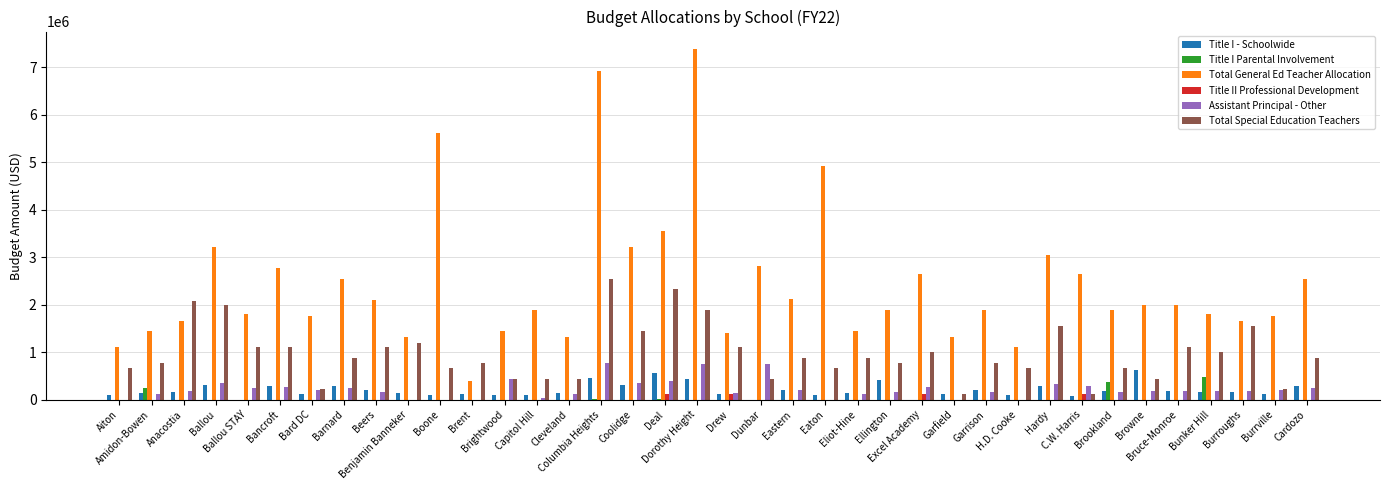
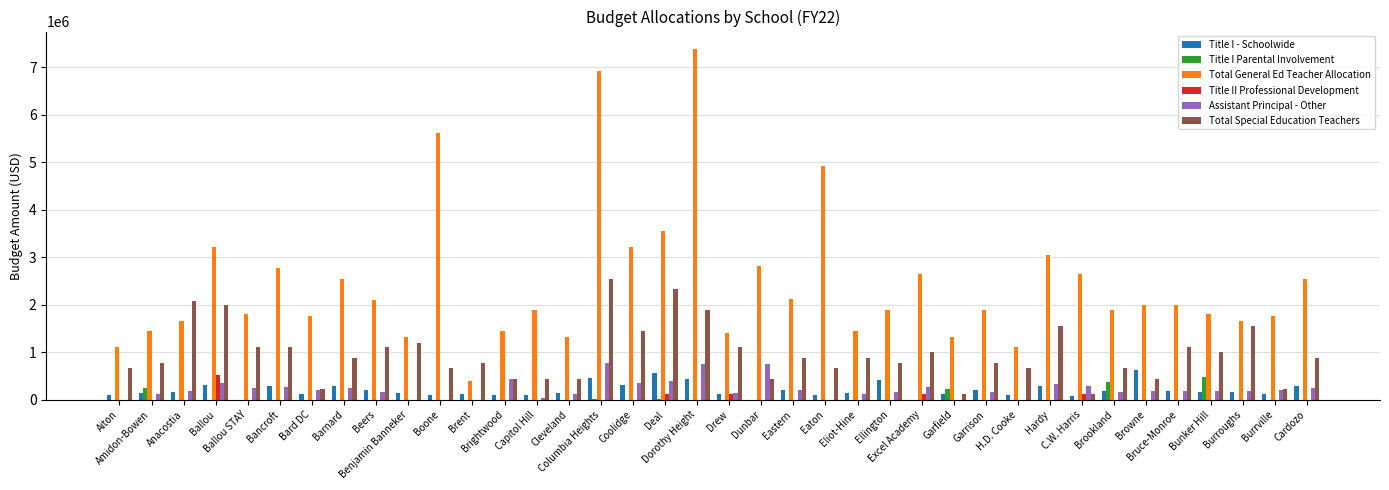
  {
    "Title I - Schoolwide": {
      "Aiton": 100000,
      "Amidon-Bowen": 100000,
      "Anacostia": 200000,
      "Ballou": 300000,
      "Ballou STAY": 0,
      "Bancroft": 300000,
      "Bard DC": 100000,
      "Barnard": 300000,
      "Beers": 200000,
      "Benjamin Banneker": 100000,
      "Boone": 100000,
      "Brent": 100000,
      "Brightwood": 100000,
      "Capitol Hill": 100000,
      "Cleveland": 100000,
      "Columbia Heights": 500000,
      "Coolidge": 300000,
      "Deal": 600000,
      "Dorothy Height": 400000,
      "Drew": 100000,
      "Dunbar": 0,
      "Eastern": 200000,
      "Eaton": 100000,
      "Eliot-Hine": 100000,
      "Ellington": 400000,
      "Excel Academy": 0,
      "Garfield": 100000,
      "Garrison": 200000,
      "H.D. Cooke": 100000,
      "Hardy": 300000,
      "C.W. Harris": 100000,
      "Brookland": 200000,
      "Browne": 600000,
      "Bruce-Monroe": 200000,
      "Bunker Hill": 200000,
      "Burroughs": 200000,
      "Burrville": 100000,
      "Cardozo": 300000
    },
    "Title I Parental Involvement": {
      "Amidon-Bowen": 200000,
      "Ballou STAY": 0,
      "Dorothy Height": 0,
      "Dunbar": 0,
      "Excel Academy": 0,
-     "Garfield": 0,
+     "Garfield": 200000,
      "Brookland": 400000,
      "Bunker Hill": 500000
    },
    "Total General Ed Teacher Allocation": {
      "Aiton": 1100000,
      "Amidon-Bowen": 1400000,
      "Anacostia": 1600000,
      "Ballou": 3200000,
      "Ballou STAY": 1800000,
      "Bancroft": 2800000,
      "Bard DC": 1800000,
      "Barnard": 2600000,
      "Beers": 2100000,
      "Benjamin Banneker": 1300000,
      "Boone": 5600000,
      "Brent": 400000,
      "Brightwood": 1400000,
      "Capitol Hill": 1900000,
      "Cleveland": 1300000,
      "Columbia Heights": 6900000,
      "Coolidge": 3200000,
      "Deal": 3600000,
      "Dorothy Height": 7400000,
      "Drew": 1400000,
      "Dunbar": 2800000,
      "Eastern": 2100000,
      "Eaton": 4900000,
      "Eliot-Hine": 1400000,
      "Ellington": 1900000,
      "Excel Academy": 2700000,
      "Garfield": 1300000,
      "Garrison": 1900000,
      "H.D. Cooke": 1100000,
      "Hardy": 3100000,
      "C.W. Harris": 2600000,
      "Brookland": 1900000,
      "Browne": 2000000,
      "Bruce-Monroe": 2000000,
      "Bunker Hill": 1800000,
      "Burroughs": 1600000,
      "Burrville": 1800000,
      "Cardozo": 2600000
    },
    "Title II Professional Development": {
      "Aiton": 0,
      "Amidon-Bowen": 0,
      "Anacostia": 0,
-     "Ballou": 0,
+     "Ballou": 500000,
      "Ballou STAY": 0,
      "Bancroft": 0,
      "Bard DC": 0,
      "Barnard": 0,
      "Beers": 0,
      "Benjamin Banneker": 0,
      "Boone": 0,
      "Brent": 0,
      "Brightwood": 0,
      "Capitol Hill": 0,
      "Cleveland": 0,
      "Columbia Heights": 0,
      "Coolidge": 0,
      "Deal": 100000,
      "Dorothy Height": 0,
      "Drew": 100000,
      "Dunbar": 0,
      "Eastern": 0,
      "Eaton": 0,
      "Eliot-Hine": 0,
      "Ellington": 0,
      "Excel Academy": 100000,
      "Garfield": 0,
      "Garrison": 0,
      "H.D. Cooke": 0,
      "Hardy": 0,
      "C.W. Harris": 100000,
      "Brookland": 0,
      "Browne": 0,
      "Bruce-Monroe": 0,
      "Bunker Hill": 0,
      "Burroughs": 0,
      "Burrville": 0,
      "Cardozo": 0
    },
    "Assistant Principal - Other": {
      "Aiton": 0,
      "Amidon-Bowen": 100000,
      "Anacostia": 200000,
      "Ballou": 400000,
      "Ballou STAY": 200000,
      "Bancroft": 300000,
      "Bard DC": 200000,
      "Barnard": 200000,
      "Beers": 200000,
      "Benjamin Banneker": 0,
      "Boone": 0,
      "Brent": 0,
      "Brightwood": 400000,
      "Cleveland": 100000,
      "Columbia Heights": 800000,
      "Coolidge": 400000,
      "Deal": 400000,
      "Dorothy Height": 700000,
      "Drew": 100000,
      "Dunbar": 800000,
      "Eastern": 200000,
      "Eaton": 0,
      "Eliot-Hine": 100000,
      "Ellington": 200000,
      "Excel Academy": 300000,
      "Garfield": 0,
      "Garrison": 200000,
      "H.D. Cooke": 0,
      "Hardy": 300000,
      "C.W. Harris": 300000,
      "Brookland": 200000,
      "Browne": 200000,
      "Bruce-Monroe": 200000,
      "Bunker Hill": 200000,
      "Burroughs": 200000,
      "Burrville": 200000,
      "Cardozo": 200000
    },
    "Total Special Education Teachers": {
      "Aiton": 700000,
      "Amidon-Bowen": 800000,
      "Anacostia": 2100000,
      "Ballou": 2000000,
      "Ballou STAY": 1100000,
      "Bancroft": 1100000,
      "Bard DC": 200000,
      "Barnard": 900000,
      "Beers": 1100000,
      "Benjamin Banneker": 1200000,
      "Boone": 700000,
      "Brent": 800000,
      "Brightwood": 400000,
      "Capitol Hill": 400000,
      "Cleveland": 400000,
      "Columbia Heights": 2600000,
      "Coolidge": 1400000,
      "Deal": 2300000,
      "Dorothy Height": 1900000,
      "Drew": 1100000,
      "Dunbar": 400000,
      "Eastern": 900000,
      "Eaton": 700000,
      "Eliot-Hine": 900000,
      "Ellington": 800000,
      "Excel Academy": 1000000,
      "Garfield": 100000,
      "Garrison": 800000,
      "H.D. Cooke": 700000,
      "Hardy": 1600000,
      "C.W. Harris": 100000,
      "Brookland": 700000,
      "Browne": 400000,
      "Bruce-Monroe": 1100000,
      "Bunker Hill": 1000000,
      "Burroughs": 1600000,
      "Burrville": 200000,
      "Cardozo": 900000
    }
  }
